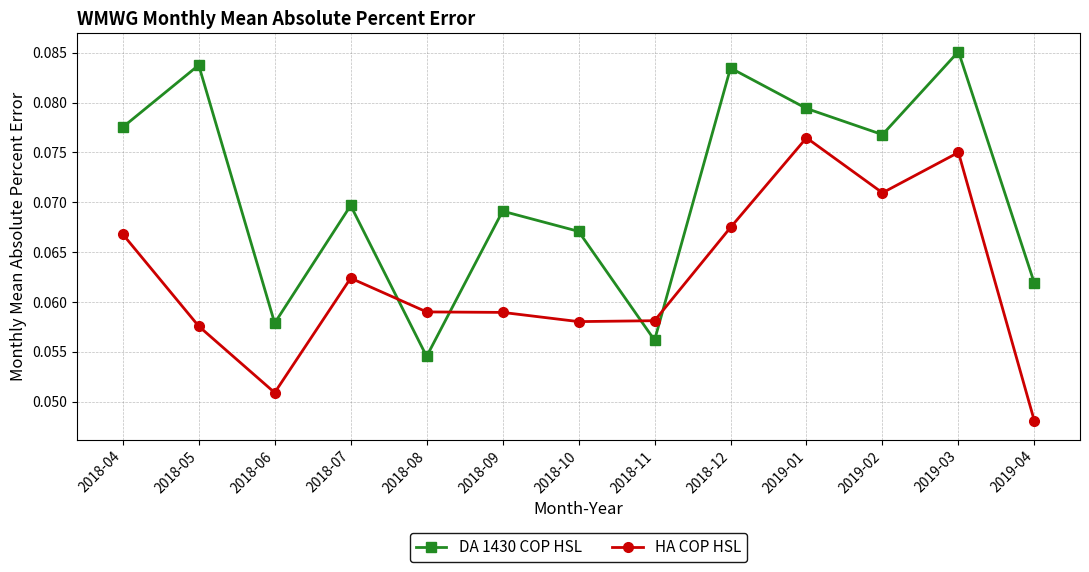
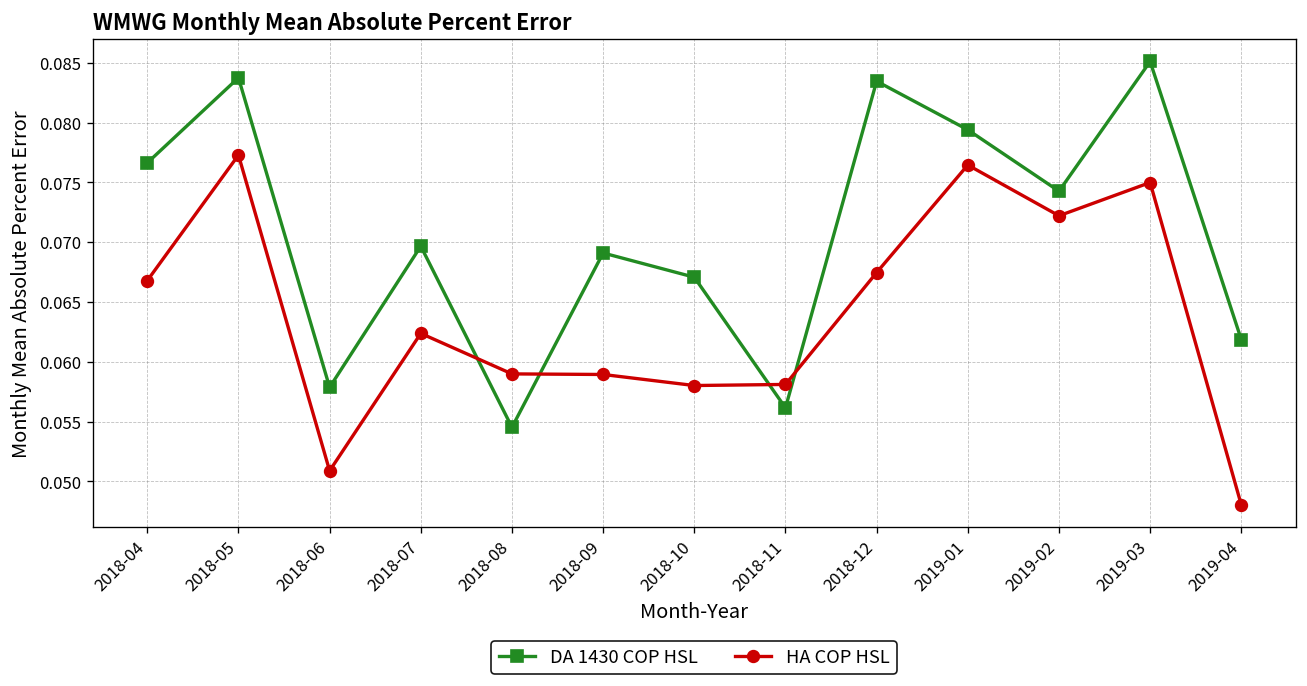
  {
    "DA 1430 COP HSL": {
-     "2018-04": 0.078,
+     "2018-04": 0.077,
      "2018-05": 0.084,
      "2018-06": 0.058,
      "2018-07": 0.070,
      "2018-08": 0.055,
      "2018-09": 0.069,
      "2018-10": 0.067,
      "2018-11": 0.056,
      "2018-12": 0.083,
      "2019-01": 0.079,
-     "2019-02": 0.077,
+     "2019-02": 0.074,
      "2019-03": 0.085,
      "2019-04": 0.062
    },
    "HA COP HSL": {
      "2018-04": 0.067,
-     "2018-05": 0.058,
+     "2018-05": 0.077,
      "2018-06": 0.051,
      "2018-07": 0.062,
      "2018-08": 0.059,
      "2018-09": 0.059,
      "2018-10": 0.058,
      "2018-11": 0.058,
      "2018-12": 0.067,
      "2019-01": 0.076,
-     "2019-02": 0.071,
+     "2019-02": 0.072,
      "2019-03": 0.075,
      "2019-04": 0.048
    }
  }
